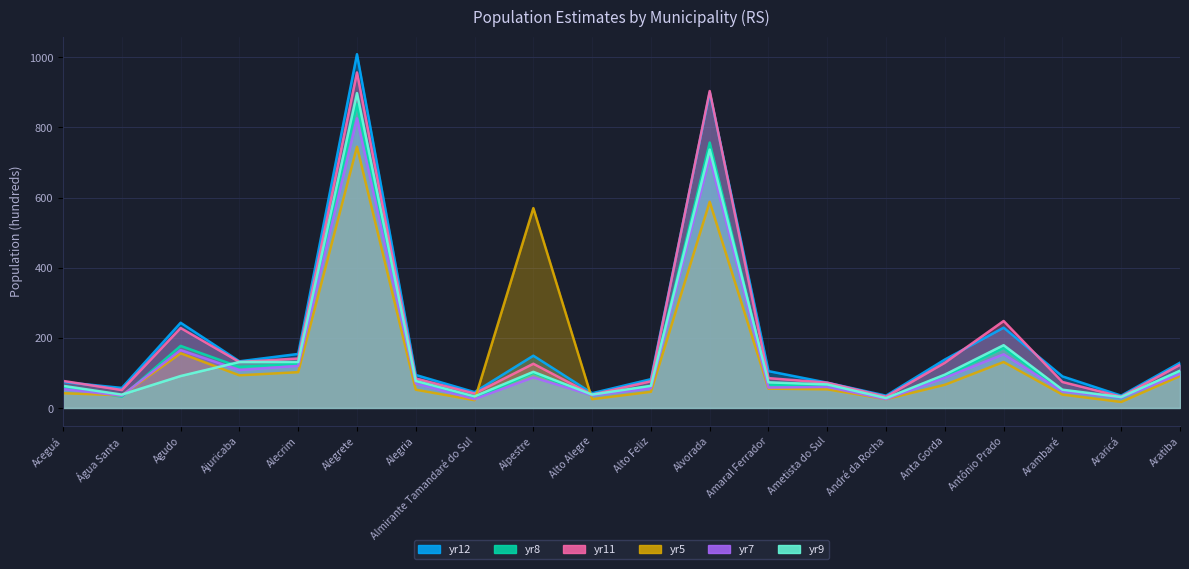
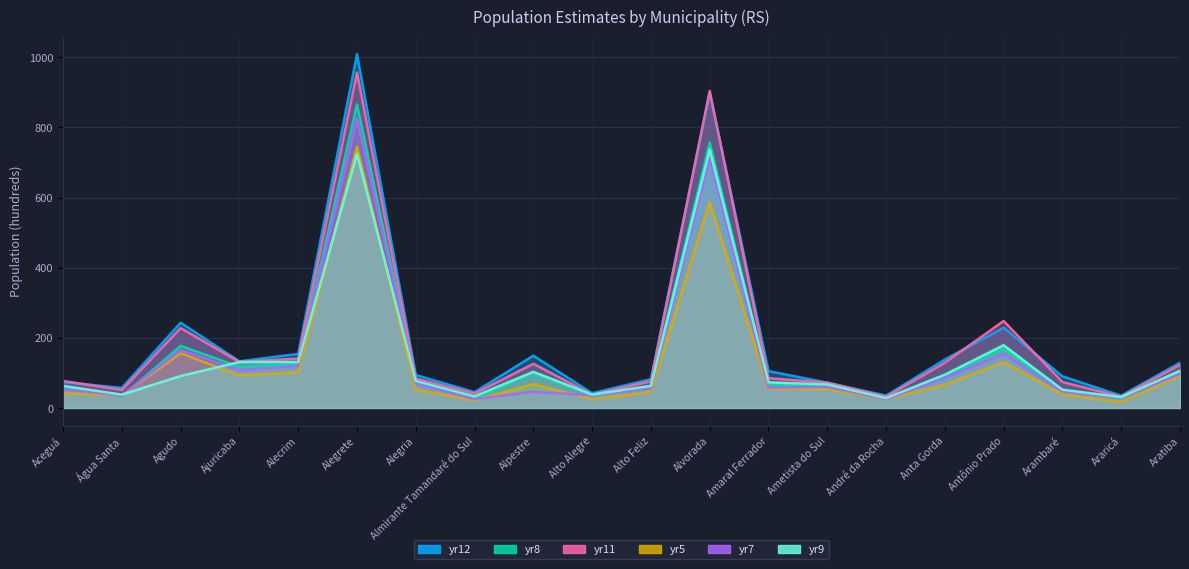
  {
    "yr11": {
      "Agudo": 230,
      "Alecrim": 140,
      "Alegrete": 960,
      "Alpestre": 130,
      "Amaral Ferrador": 90,
      "Anta Gorda": 130,
      "Antônio Prado": 250,
      "Arambaré": 70
    },
    "yr5": {
      "Aceguá": 40,
      "Agudo": 160,
      "Ajuricaba": 90,
      "Alecrim": 100,
      "Alegrete": 750,
      "Alegria": 50,
-     "Alpestre": 570,
+     "Alpestre": 70,
      "Alto Alegre": 30,
      "Alto Feliz": 50,
      "Alvorada": 590,
      "Anta Gorda": 70,
      "Antônio Prado": 130,
      "Arambaré": 40,
      "Araricá": 20
    },
    "yr7": {
      "Agudo": 170,
      "Ajuricaba": 110,
      "Alegrete": 830,
-     "Alpestre": 90,
+     "Alpestre": 50,
      "Alvorada": 710,
      "Antônio Prado": 150
    },
    "yr9": {
      "Agudo": 90,
-     "Alegrete": 900,
+     "Alegrete": 730,
      "Alvorada": 740,
      "Antônio Prado": 180
    }
  }
